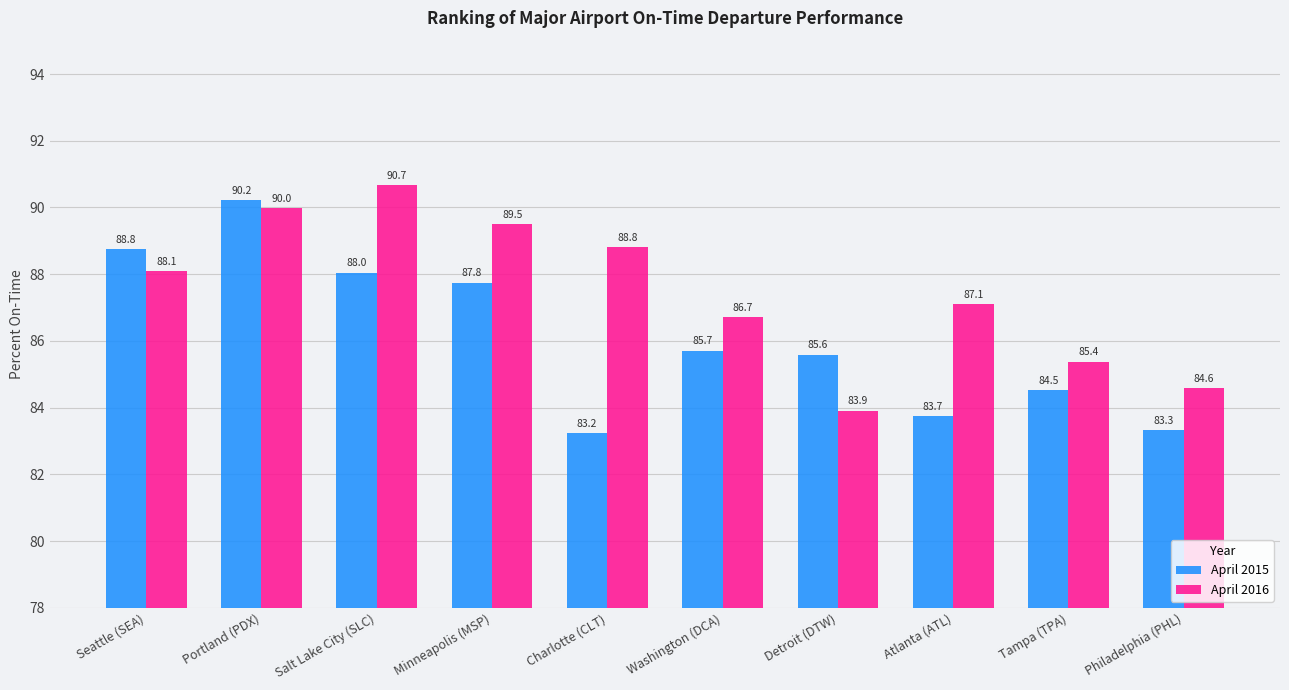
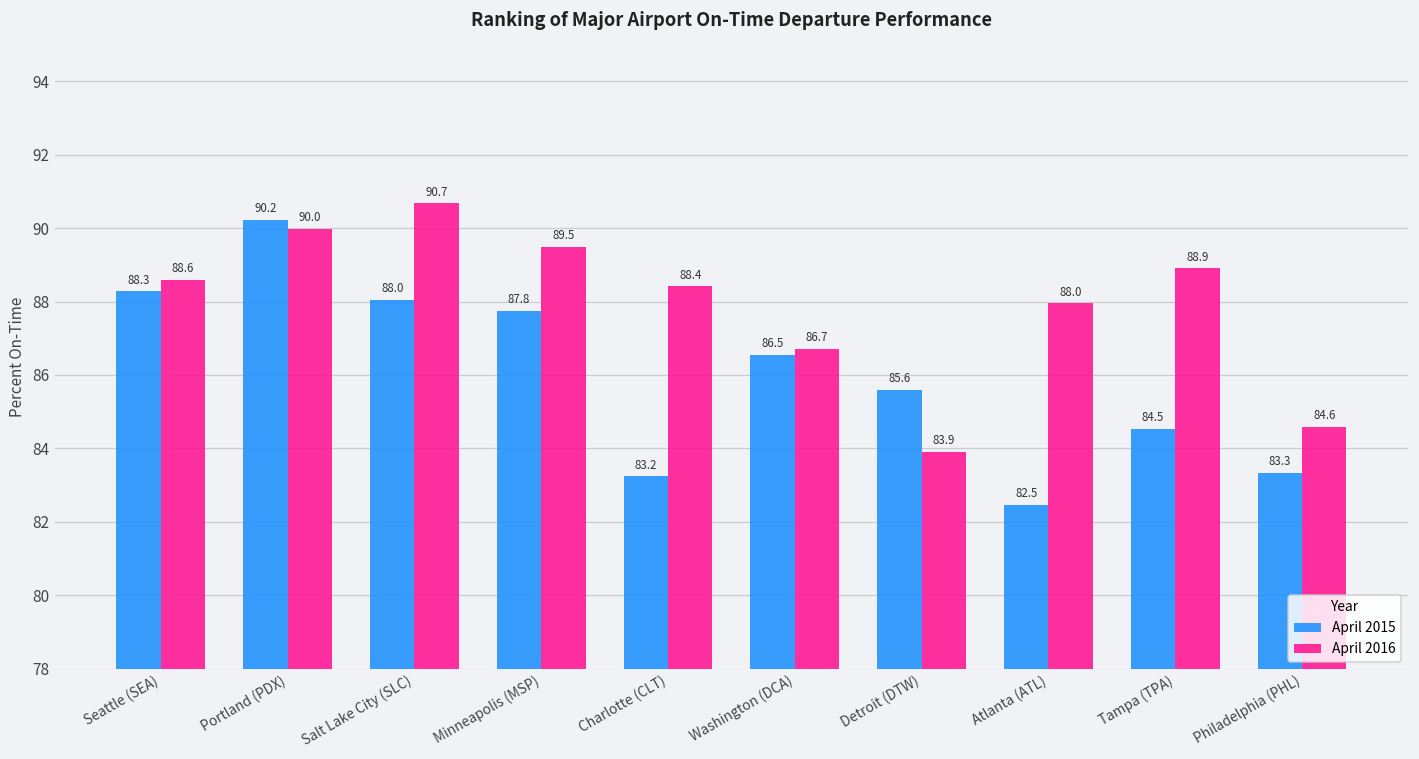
  {
    "April 2015": {
-     "Seattle (SEA)": 88.8,
+     "Seattle (SEA)": 88.3,
      "Portland (PDX)": 90.2,
      "Salt Lake City (SLC)": 88.0,
      "Minneapolis (MSP)": 87.8,
      "Charlotte (CLT)": 83.2,
-     "Washington (DCA)": 85.7,
+     "Washington (DCA)": 86.5,
      "Detroit (DTW)": 85.6,
-     "Atlanta (ATL)": 83.7,
+     "Atlanta (ATL)": 82.5,
      "Tampa (TPA)": 84.5,
      "Philadelphia (PHL)": 83.3
    },
    "April 2016": {
-     "Seattle (SEA)": 88.1,
+     "Seattle (SEA)": 88.6,
      "Portland (PDX)": 90.0,
      "Salt Lake City (SLC)": 90.7,
      "Minneapolis (MSP)": 89.5,
-     "Charlotte (CLT)": 88.8,
+     "Charlotte (CLT)": 88.4,
      "Washington (DCA)": 86.7,
      "Detroit (DTW)": 83.9,
-     "Atlanta (ATL)": 87.1,
-     "Tampa (TPA)": 85.4,
+     "Atlanta (ATL)": 88.0,
+     "Tampa (TPA)": 88.9,
      "Philadelphia (PHL)": 84.6
    }
  }
